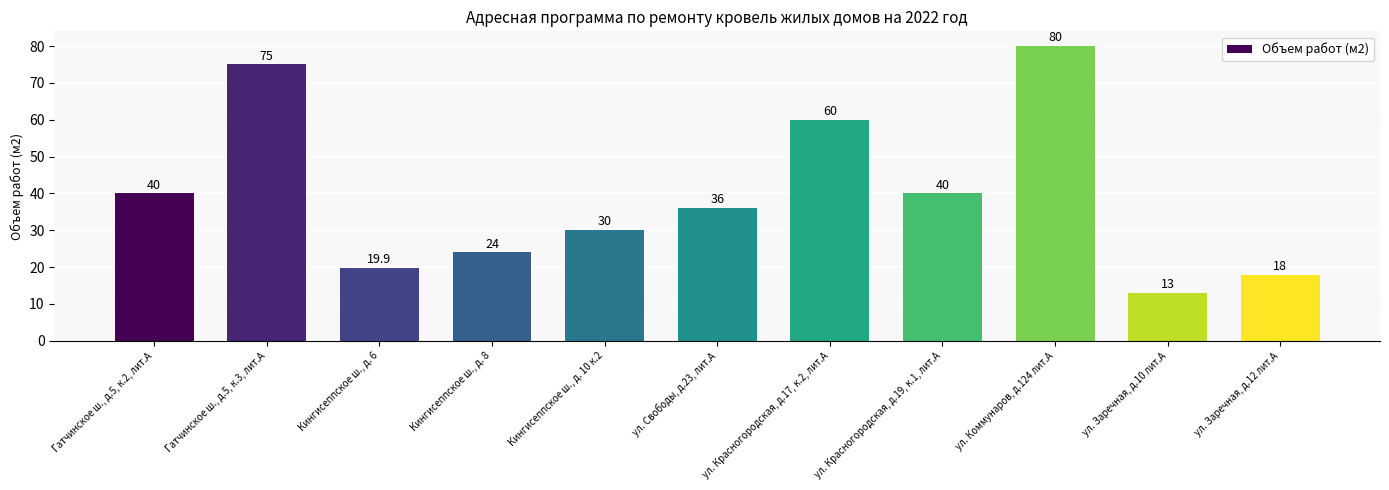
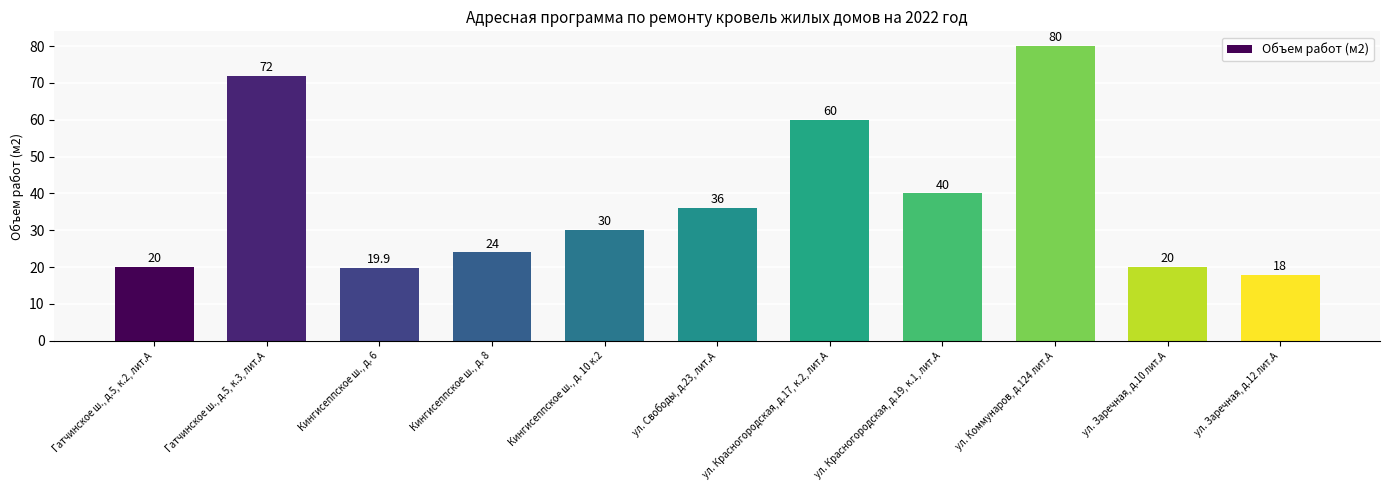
  {
-   "Гатчинское ш., д.5, к.2, лит.А": 40,
-   "Гатчинское ш., д.5, к.3, лит.А": 75,
+   "Гатчинское ш., д.5, к.2, лит.А": 20,
+   "Гатчинское ш., д.5, к.3, лит.А": 72,
    "Кингисеппское ш., д. 6": 19.9,
    "Кингисеппское ш., д. 8": 24,
    "Кингисеппское ш., д. 10 к.2": 30,
    "ул. Свободы, д.23, лит.А": 36,
    "ул. Красногородская, д.17, к.2, лит.А": 60,
    "ул. Красногородская, д.19, к.1, лит.А": 40,
    "ул. Коммунаров, д.124 лит.А": 80,
-   "ул. Заречная, д.10 лит.А": 13,
+   "ул. Заречная, д.10 лит.А": 20,
    "ул. Заречная, д.12 лит.А": 18
  }
